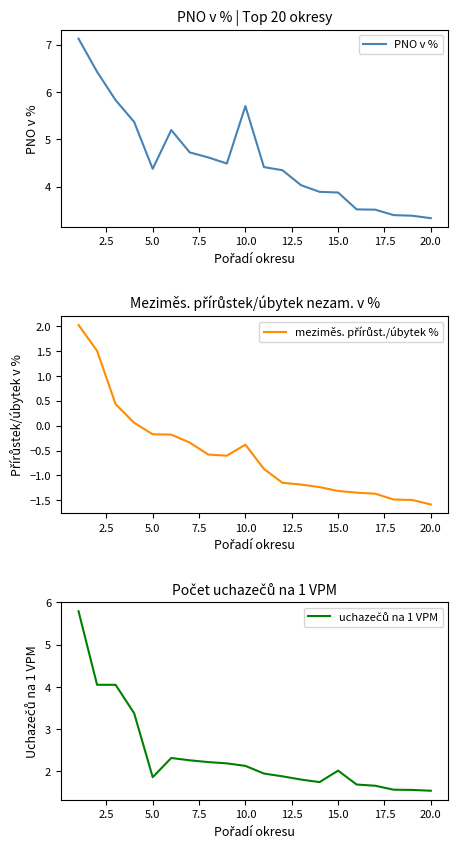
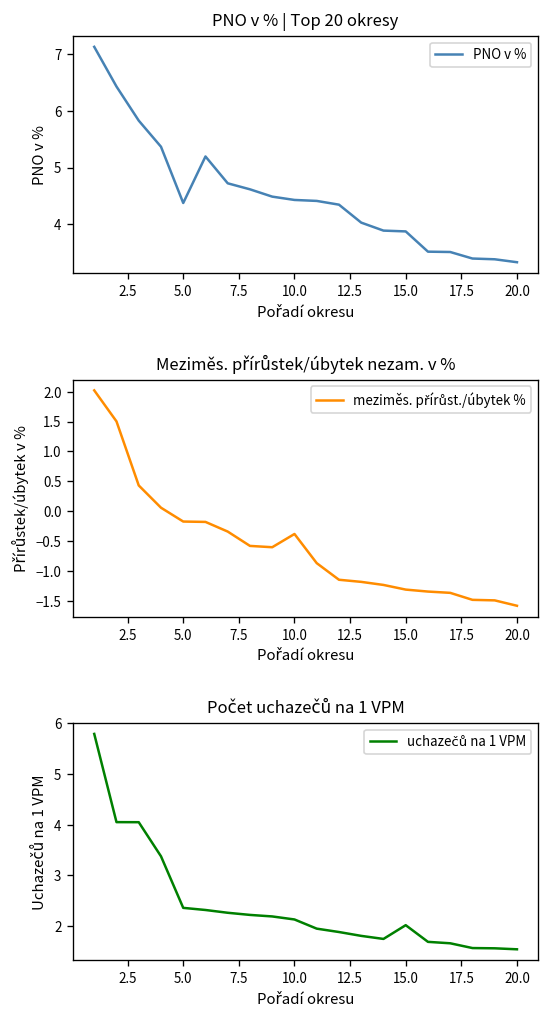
  {
    "PNO v % | Top 20 okresy": {
      "5.0": 4.4,
-     "10.0": 5.7,
+     "10.0": 4.4,
      "15.0": 3.9,
      "20.0": 3.3
    },
    "Meziměs. přírůstek/úbytek nezam. v %": {
      "5.0": -0.2,
      "10.0": -0.4,
      "15.0": -1.3,
      "20.0": -1.6
    },
    "Počet uchazečů na 1 VPM": {
-     "5.0": 1.9,
+     "5.0": 2.4,
      "10.0": 2.1,
      "15.0": 2.0,
      "20.0": 1.5
    }
  }
